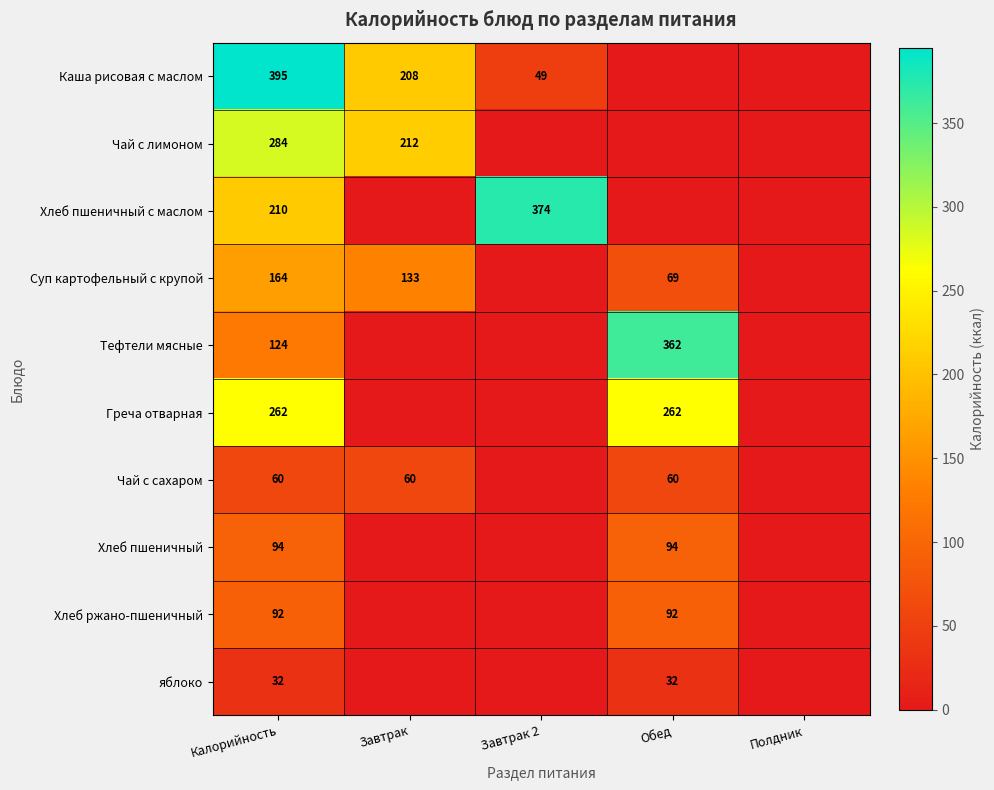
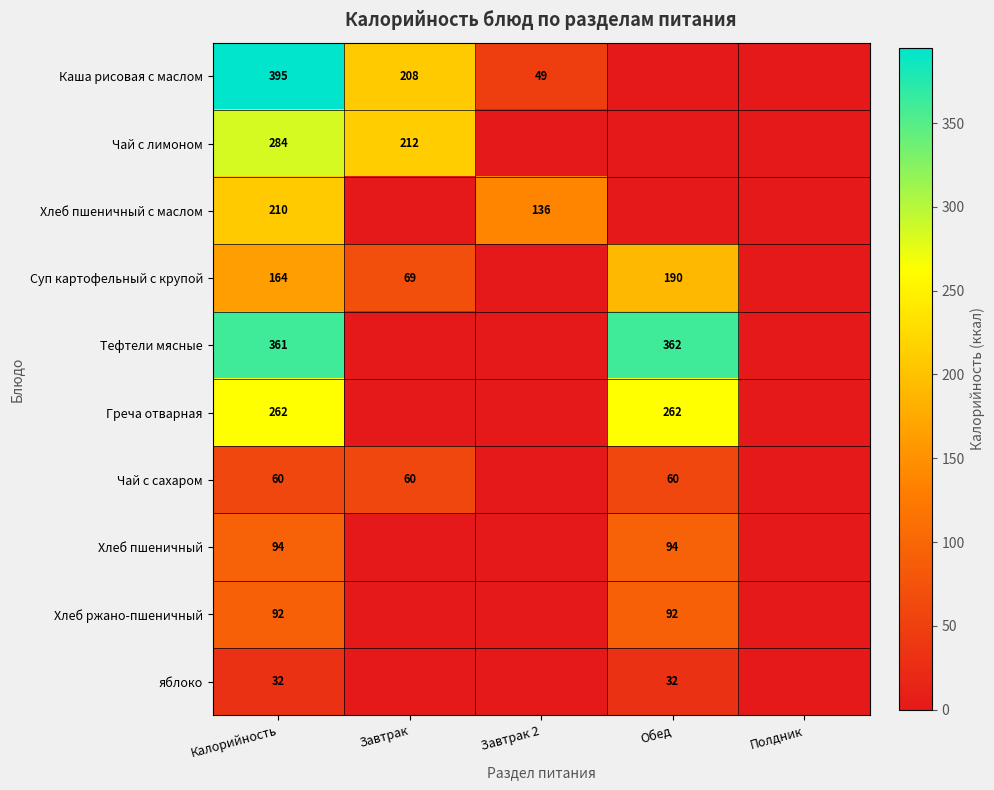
  {
    "Каша рисовая с маслом": {
      "Калорийность": 395,
      "Завтрак": 208,
      "Завтрак 2": 49
    },
    "Чай с лимоном": {
      "Калорийность": 284,
      "Завтрак": 212
    },
    "Хлеб пшеничный с маслом": {
      "Калорийность": 210,
-     "Завтрак 2": 374
+     "Завтрак 2": 136
    },
    "Суп картофельный с крупой": {
      "Калорийность": 164,
-     "Завтрак": 133,
-     "Обед": 69
+     "Завтрак": 69,
+     "Обед": 190
    },
    "Тефтели мясные": {
-     "Калорийность": 124,
+     "Калорийность": 361,
      "Обед": 362
    },
    "Греча отварная": {
      "Калорийность": 262,
      "Обед": 262
    },
    "Чай с сахаром": {
      "Калорийность": 60,
      "Завтрак": 60,
      "Обед": 60
    },
    "Хлеб пшеничный": {
      "Калорийность": 94,
      "Обед": 94
    },
    "Хлеб ржано-пшеничный": {
      "Калорийность": 92,
      "Обед": 92
    },
    "яблоко": {
      "Калорийность": 32,
      "Обед": 32
    }
  }
